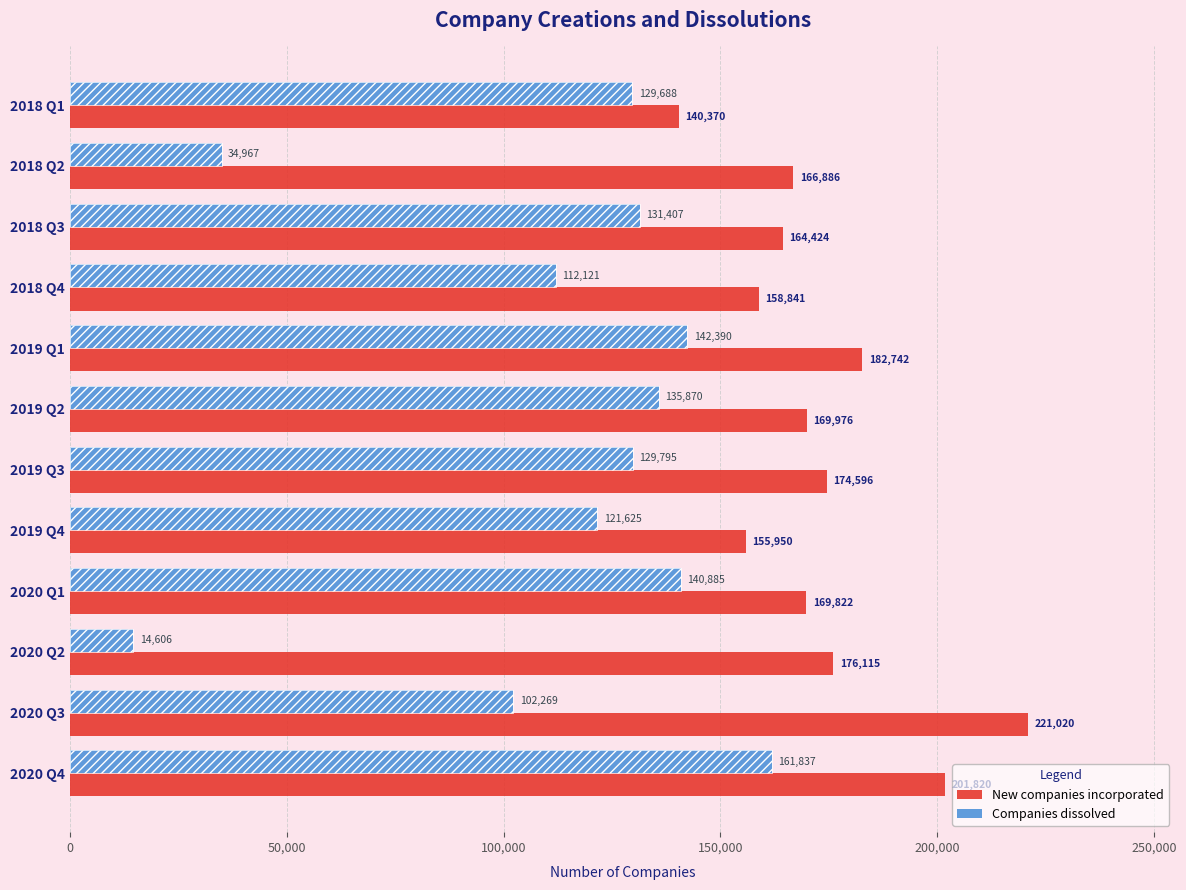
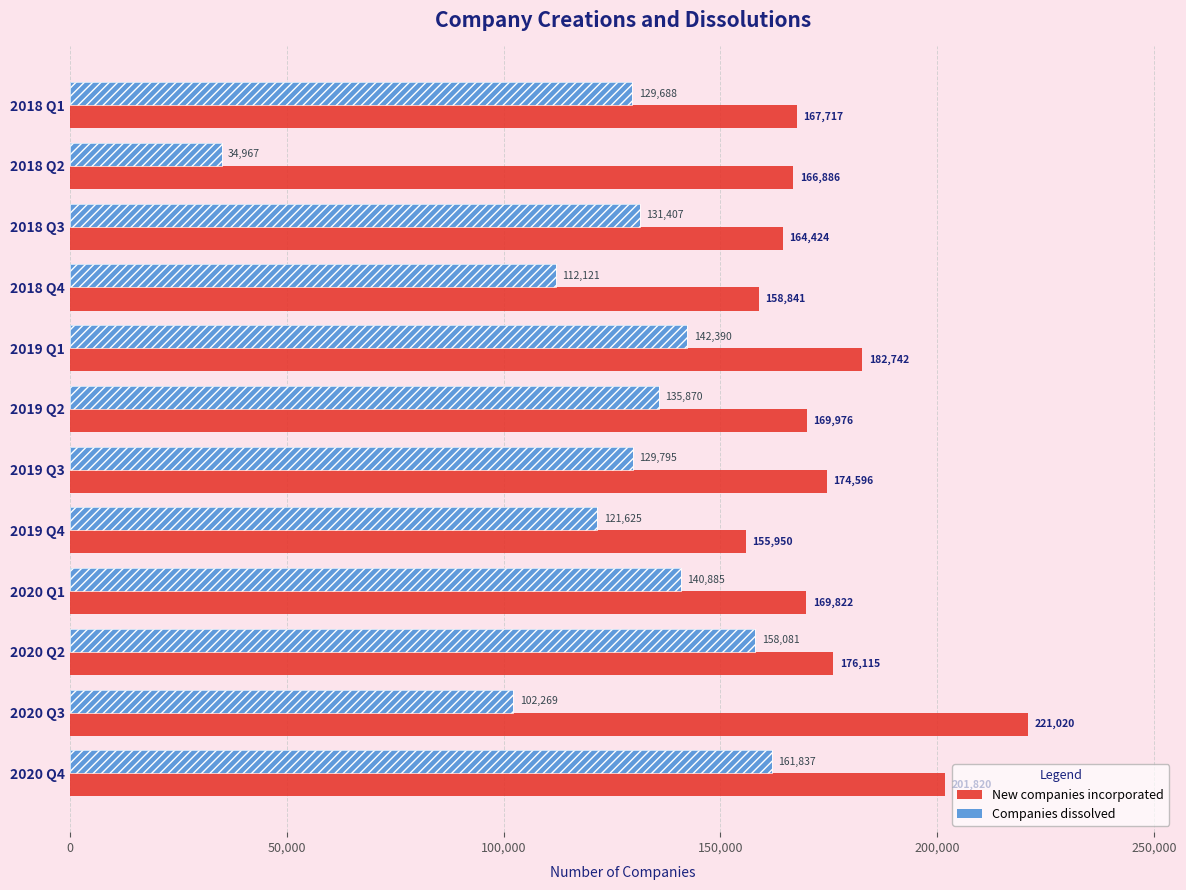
  {
    "New companies incorporated": {
-     "2018 Q1": "140,370",
+     "2018 Q1": "167,717",
      "2018 Q2": "166,886",
      "2018 Q3": "164,424",
      "2018 Q4": "158,841",
      "2019 Q1": "182,742",
      "2019 Q2": "169,976",
      "2019 Q3": "174,596",
      "2019 Q4": "155,950",
      "2020 Q1": "169,822",
      "2020 Q2": "176,115",
      "2020 Q3": "221,020"
    },
    "Companies dissolved": {
      "2018 Q1": "129,688",
      "2018 Q2": "34,967",
      "2018 Q3": "131,407",
      "2018 Q4": "112,121",
      "2019 Q1": "142,390",
      "2019 Q2": "135,870",
      "2019 Q3": "129,795",
      "2019 Q4": "121,625",
      "2020 Q1": "140,885",
-     "2020 Q2": "14,606",
+     "2020 Q2": "158,081",
      "2020 Q3": "102,269",
      "2020 Q4": "161,837"
    }
  }
